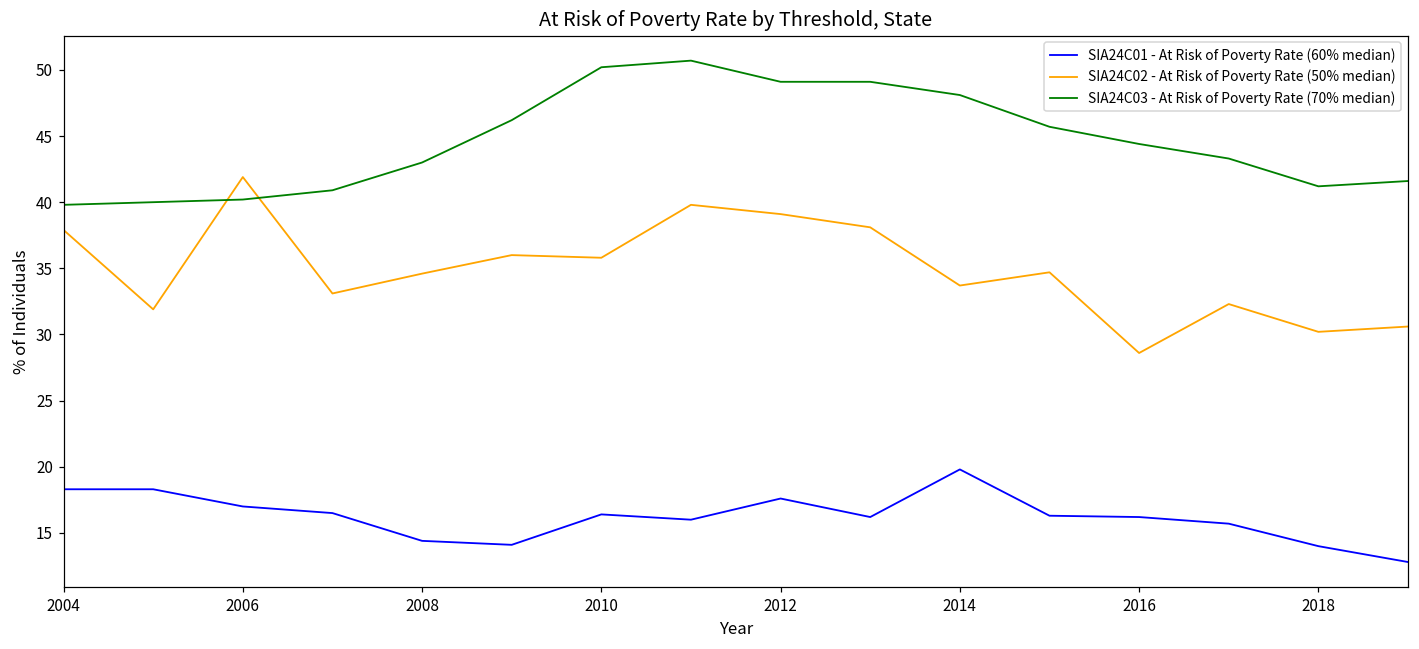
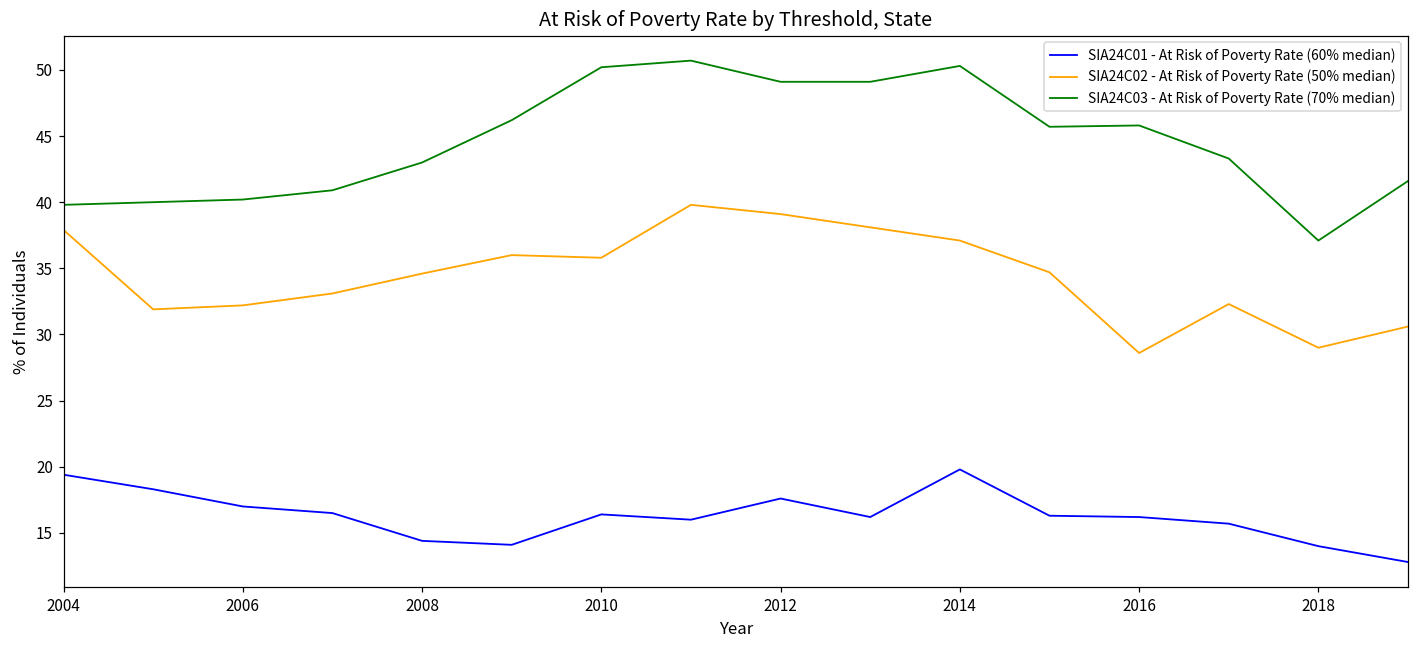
  {
    "SIA24C01 - At Risk of Poverty Rate (60% median)": {
-     "2004": 18.3,
+     "2004": 19.4,
      "2006": 17.0,
      "2008": 14.4,
      "2010": 16.4,
      "2012": 17.6,
      "2014": 19.8,
      "2016": 16.2,
      "2018": 14.0
    },
    "SIA24C02 - At Risk of Poverty Rate (50% median)": {
      "2004": 37.9,
-     "2006": 41.9,
+     "2006": 32.2,
      "2008": 34.6,
      "2010": 35.8,
      "2012": 39.1,
-     "2014": 33.7,
+     "2014": 37.1,
      "2016": 28.6,
-     "2018": 30.2
+     "2018": 29.0
    },
    "SIA24C03 - At Risk of Poverty Rate (70% median)": {
      "2004": 39.8,
      "2006": 40.2,
      "2008": 43.0,
      "2010": 50.2,
      "2012": 49.1,
-     "2014": 48.1,
-     "2016": 44.4,
-     "2018": 41.2
+     "2014": 50.3,
+     "2016": 45.8,
+     "2018": 37.1
    }
  }
